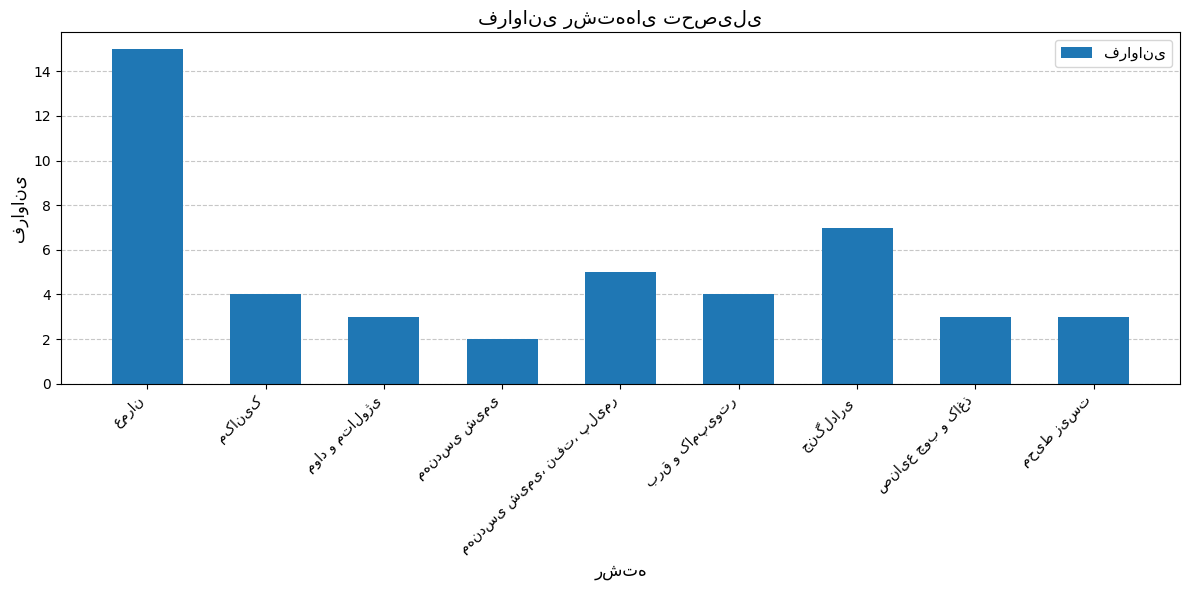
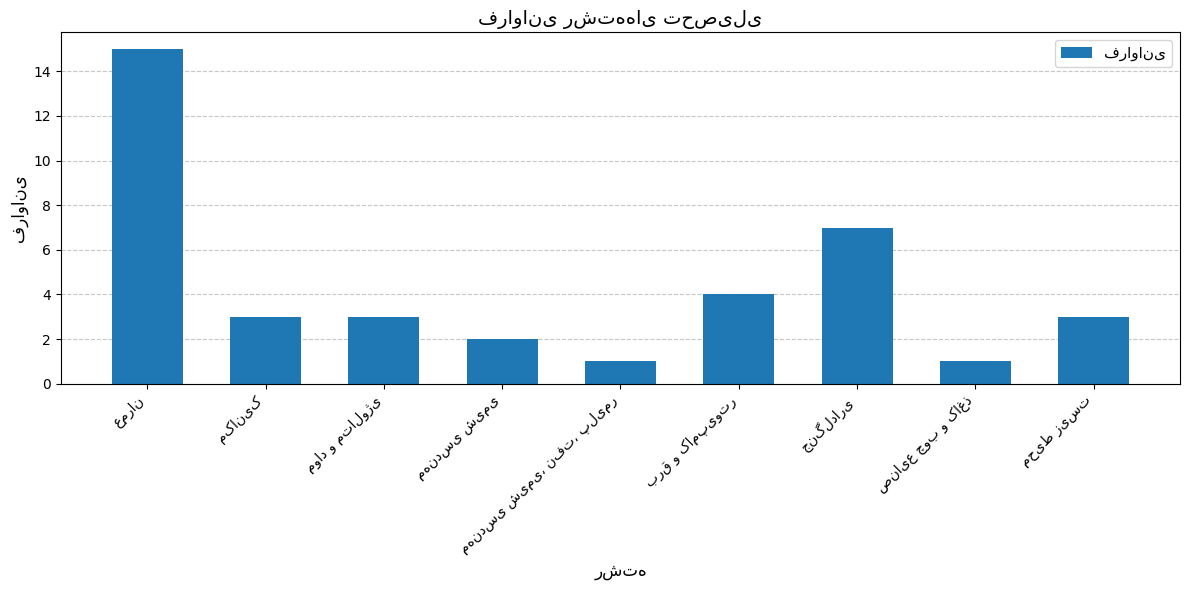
  {
    "عمران": 15,
-   "مکانیک": 4,
+   "مکانیک": 3,
    "مواد و متالوژی": 3,
    "مهندسی شیمی": 2,
-   "مهندسی شیمی، نفت، پلیمر": 5,
+   "مهندسی شیمی، نفت، پلیمر": 1,
    "برق و کامپیوتر": 4,
    "جنگلداری": 7,
-   "صنایع چوب و کاغذ": 3,
+   "صنایع چوب و کاغذ": 1,
    "محیط زیست": 3
  }
